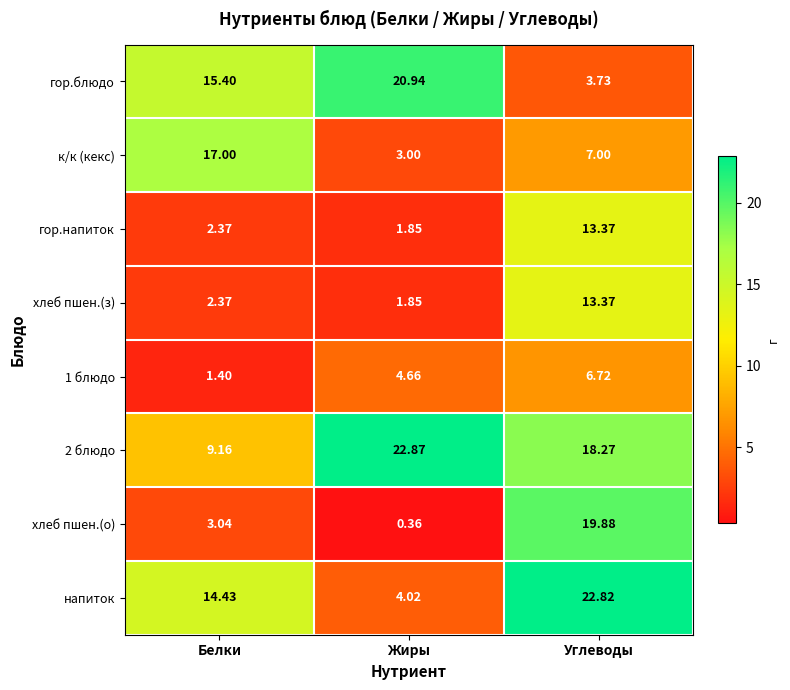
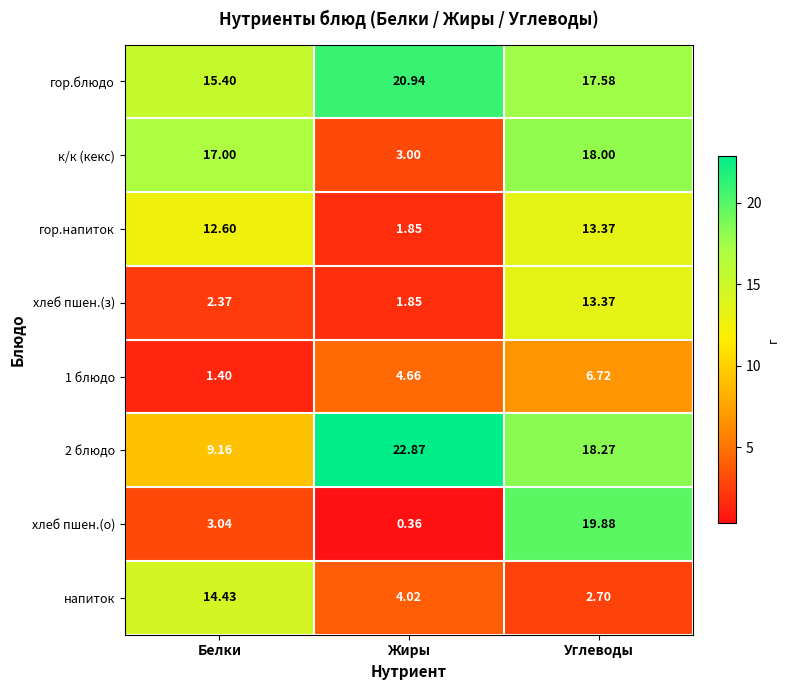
  {
    "гор.блюдо": {
      "Белки": 15.40,
      "Жиры": 20.94,
-     "Углеводы": 3.73
+     "Углеводы": 17.58
    },
    "к/к (кекс)": {
      "Белки": 17.00,
      "Жиры": 3.00,
-     "Углеводы": 7.00
+     "Углеводы": 18.00
    },
    "гор.напиток": {
-     "Белки": 2.37,
+     "Белки": 12.60,
      "Жиры": 1.85,
      "Углеводы": 13.37
    },
    "хлеб пшен.(з)": {
      "Белки": 2.37,
      "Жиры": 1.85,
      "Углеводы": 13.37
    },
    "1 блюдо": {
      "Белки": 1.40,
      "Жиры": 4.66,
      "Углеводы": 6.72
    },
    "2 блюдо": {
      "Белки": 9.16,
      "Жиры": 22.87,
      "Углеводы": 18.27
    },
    "хлеб пшен.(о)": {
      "Белки": 3.04,
      "Жиры": 0.36,
      "Углеводы": 19.88
    },
    "напиток": {
      "Белки": 14.43,
      "Жиры": 4.02,
-     "Углеводы": 22.82
+     "Углеводы": 2.70
    }
  }
